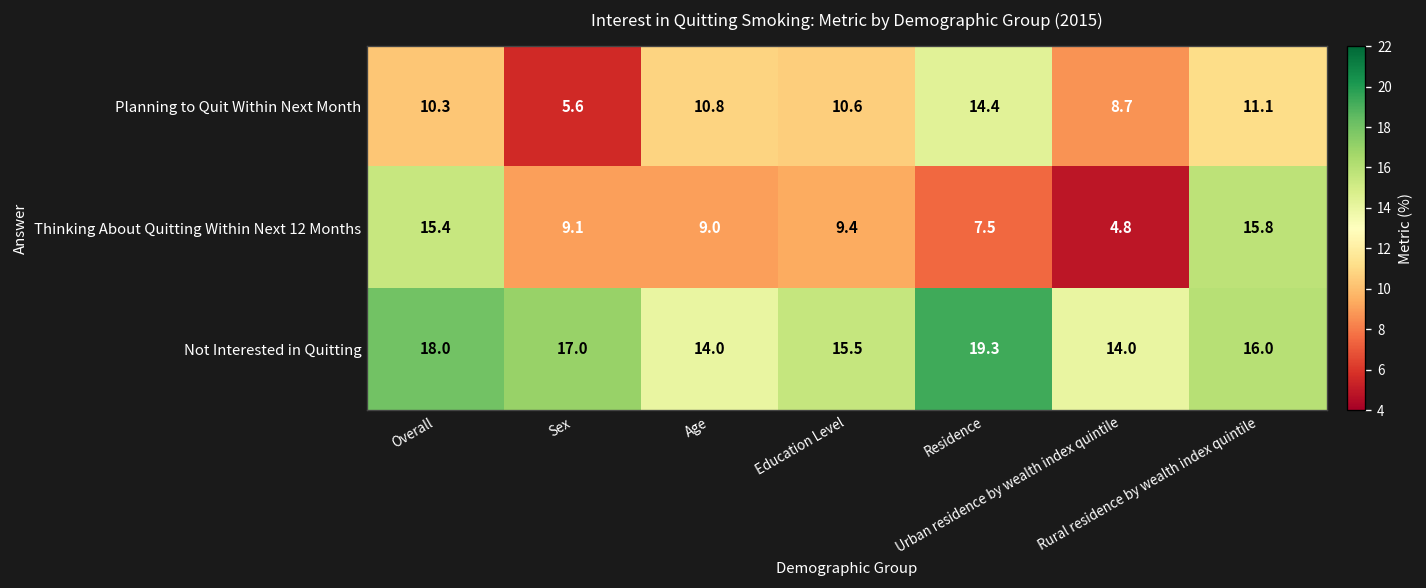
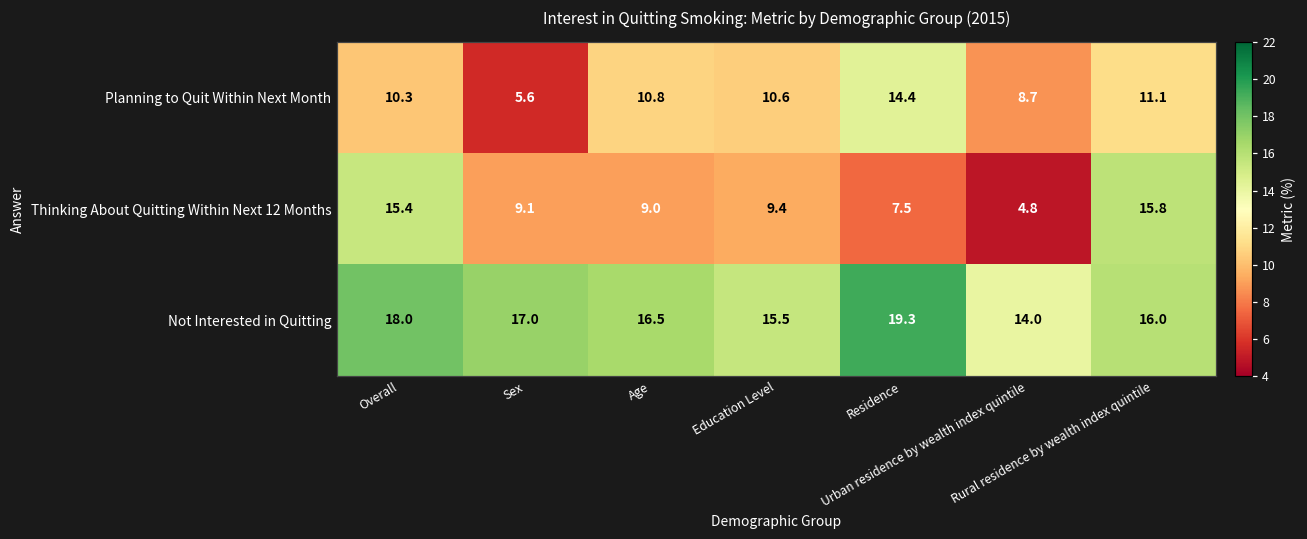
  {
    "Planning to Quit Within Next Month": {
      "Overall": 10.3,
      "Sex": 5.6,
      "Age": 10.8,
      "Education Level": 10.6,
      "Residence": 14.4,
      "Urban residence by wealth index quintile": 8.7,
      "Rural residence by wealth index quintile": 11.1
    },
    "Thinking About Quitting Within Next 12 Months": {
      "Overall": 15.4,
      "Sex": 9.1,
      "Age": 9.0,
      "Education Level": 9.4,
      "Residence": 7.5,
      "Urban residence by wealth index quintile": 4.8,
      "Rural residence by wealth index quintile": 15.8
    },
    "Not Interested in Quitting": {
      "Overall": 18.0,
      "Sex": 17.0,
-     "Age": 14.0,
+     "Age": 16.5,
      "Education Level": 15.5,
      "Residence": 19.3,
      "Urban residence by wealth index quintile": 14.0,
      "Rural residence by wealth index quintile": 16.0
    }
  }
